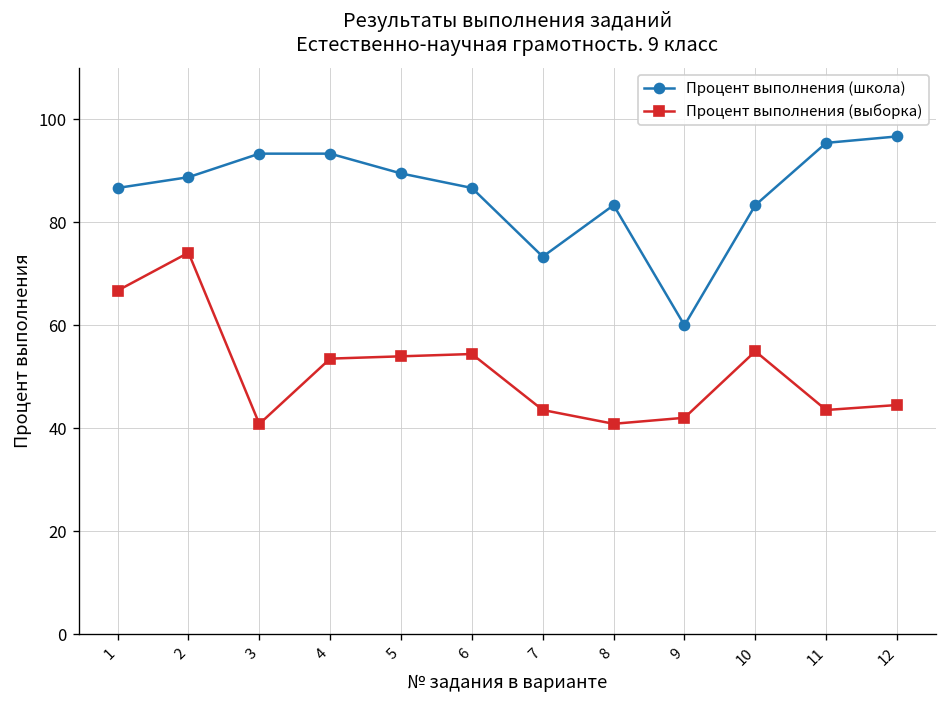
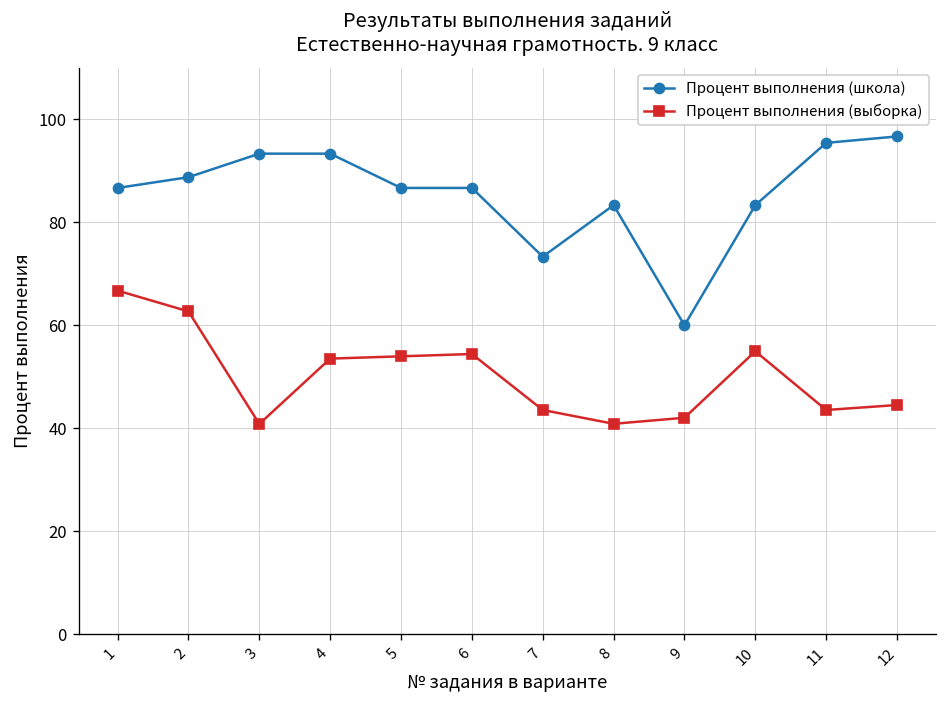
  {
    "Процент выполнения (школа)": {
      "1": 87,
      "2": 89,
      "3": 93,
      "4": 93,
-     "5": 89,
+     "5": 87,
      "6": 87,
      "7": 73,
      "8": 83,
      "9": 60,
      "10": 83,
      "11": 95,
      "12": 97
    },
    "Процент выполнения (выборка)": {
      "1": 67,
-     "2": 74,
+     "2": 63,
      "3": 41,
      "4": 54,
      "5": 54,
      "6": 54,
      "7": 44,
      "8": 41,
      "9": 42,
      "10": 55,
      "11": 44,
      "12": 45
    }
  }
